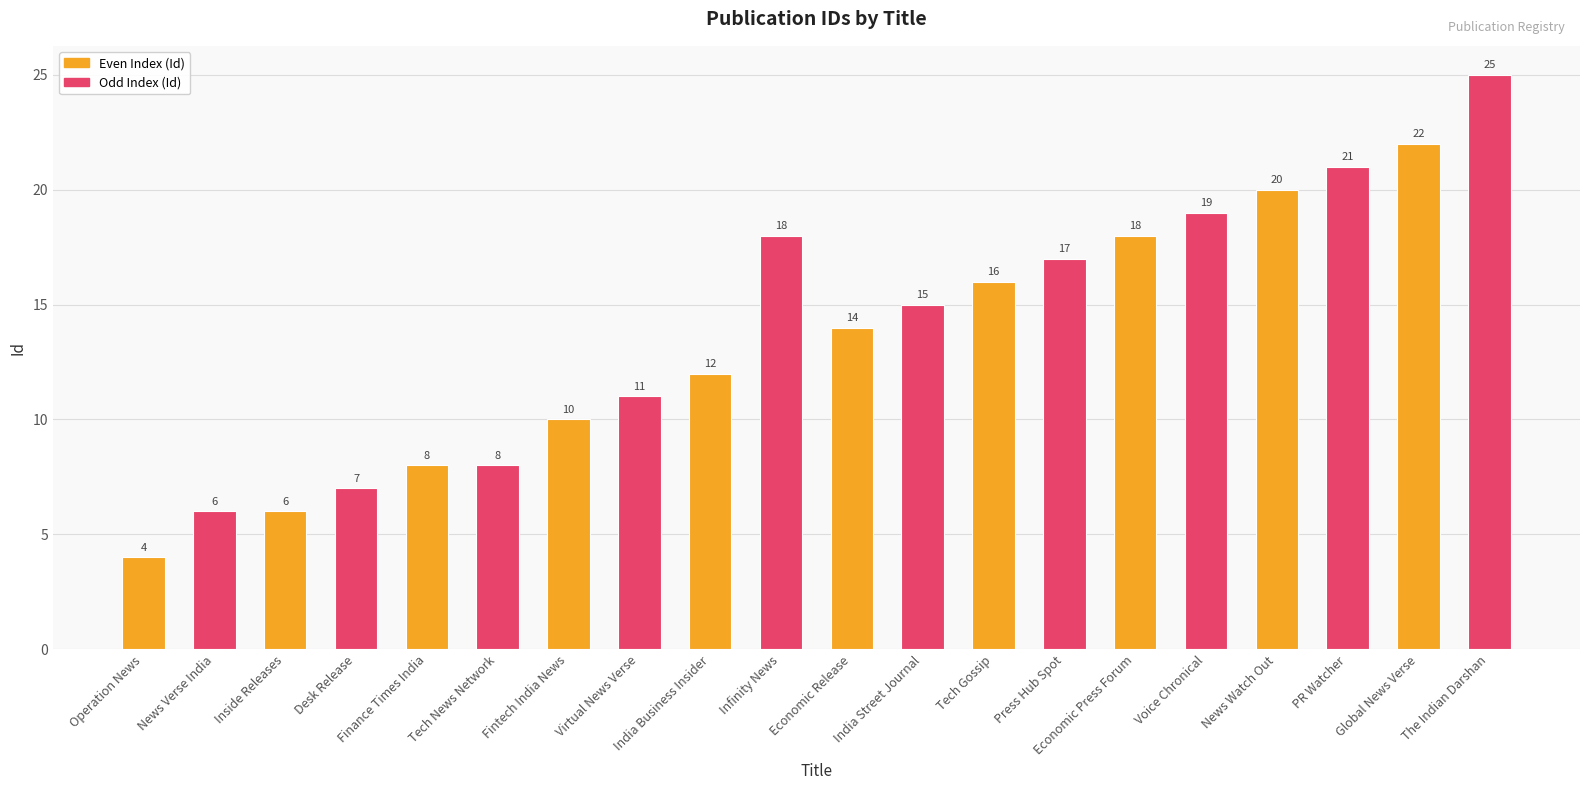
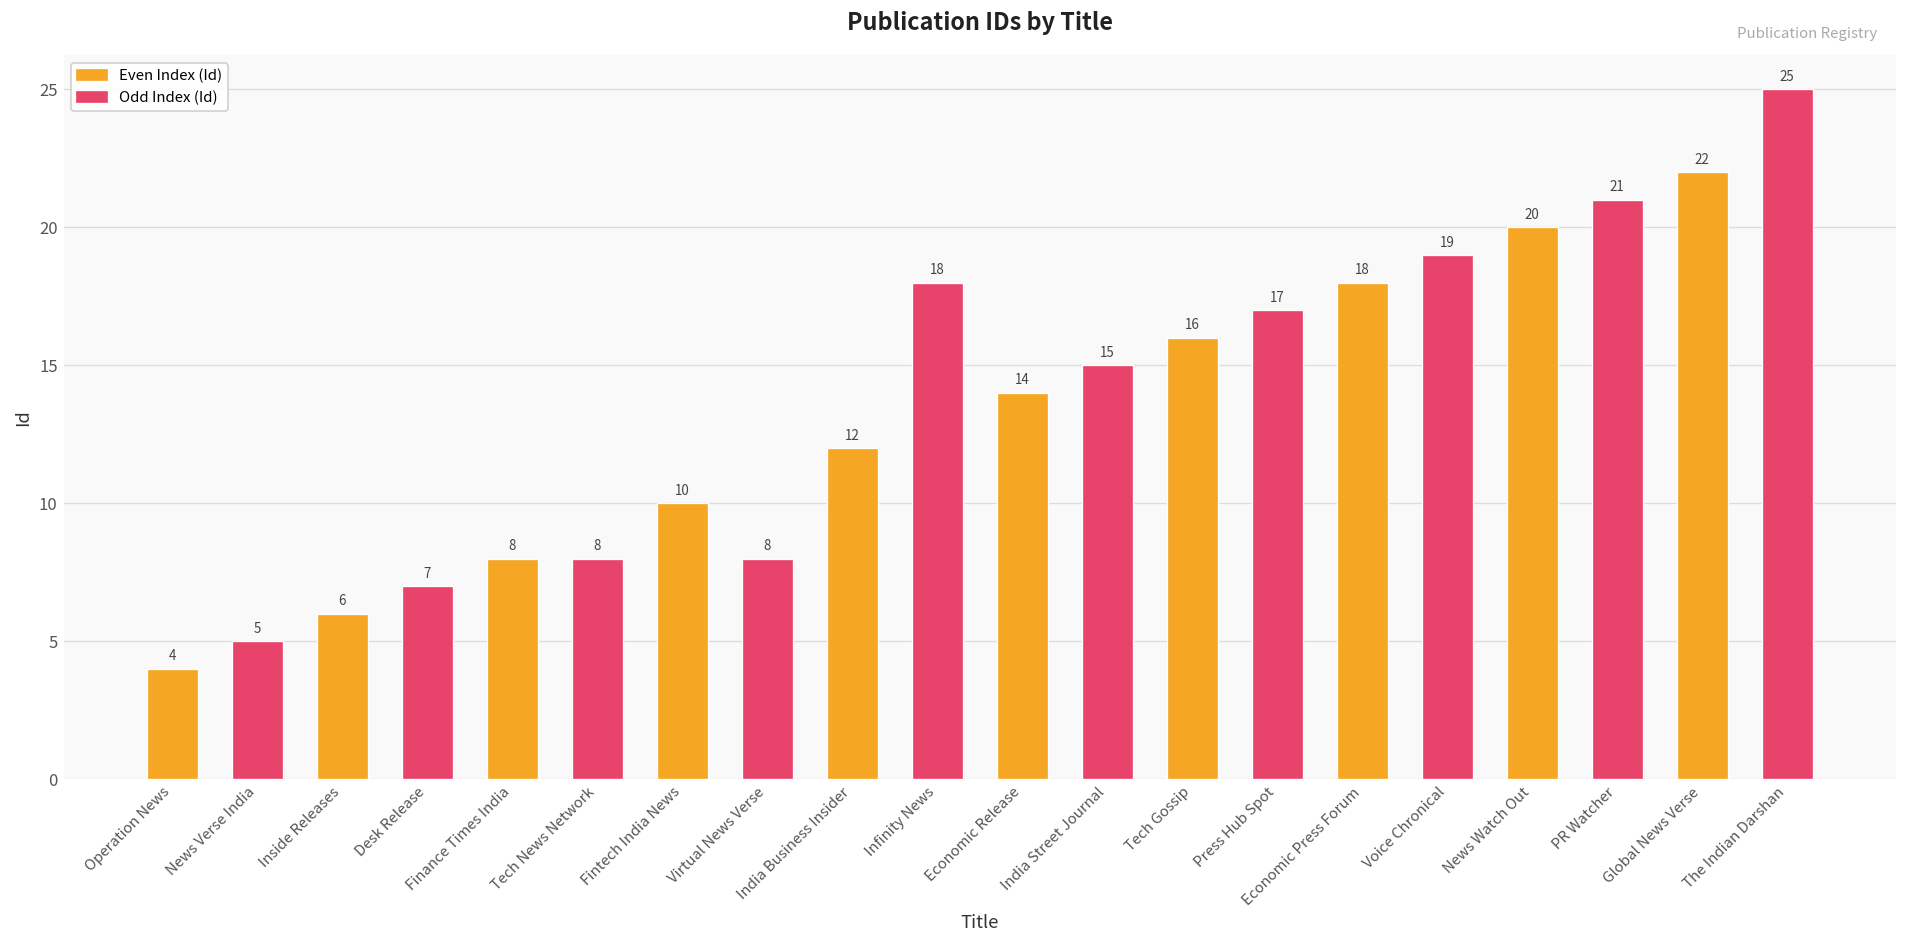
  {
    "Operation News": 4,
-   "News Verse India": 6,
+   "News Verse India": 5,
    "Inside Releases": 6,
    "Desk Release": 7,
    "Finance Times India": 8,
    "Tech News Network": 8,
    "Fintech India News": 10,
-   "Virtual News Verse": 11,
+   "Virtual News Verse": 8,
    "India Business Insider": 12,
    "Infinity News": 18,
    "Economic Release": 14,
    "India Street Journal": 15,
    "Tech Gossip": 16,
    "Press Hub Spot": 17,
    "Economic Press Forum": 18,
    "Voice Chronical": 19,
    "News Watch Out": 20,
    "PR Watcher": 21,
    "Global News Verse": 22,
    "The Indian Darshan": 25
  }
